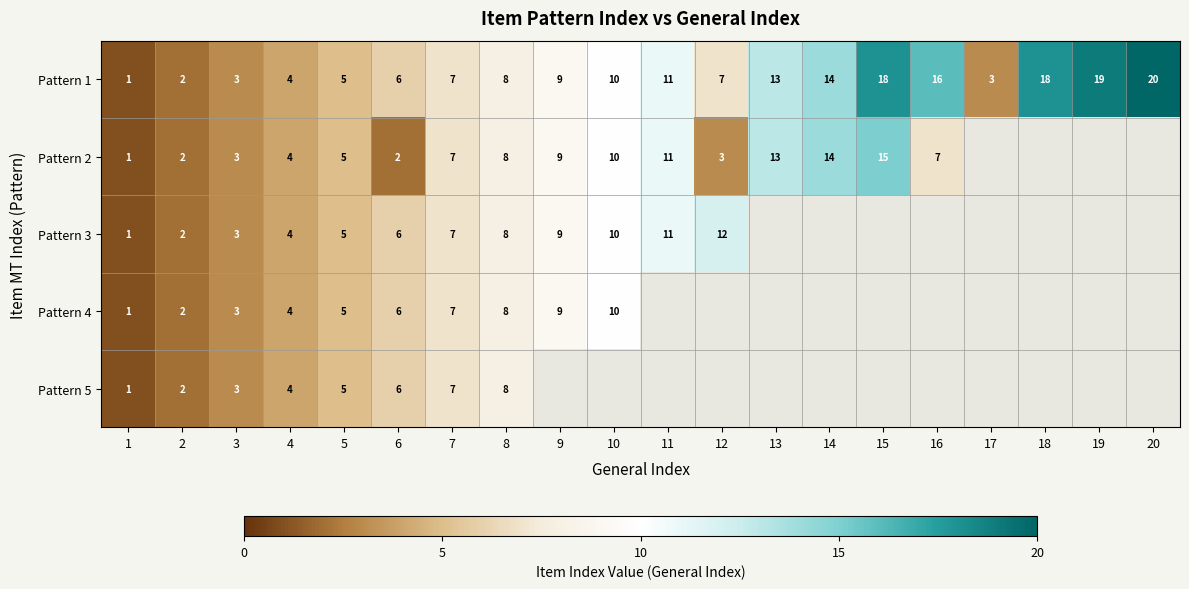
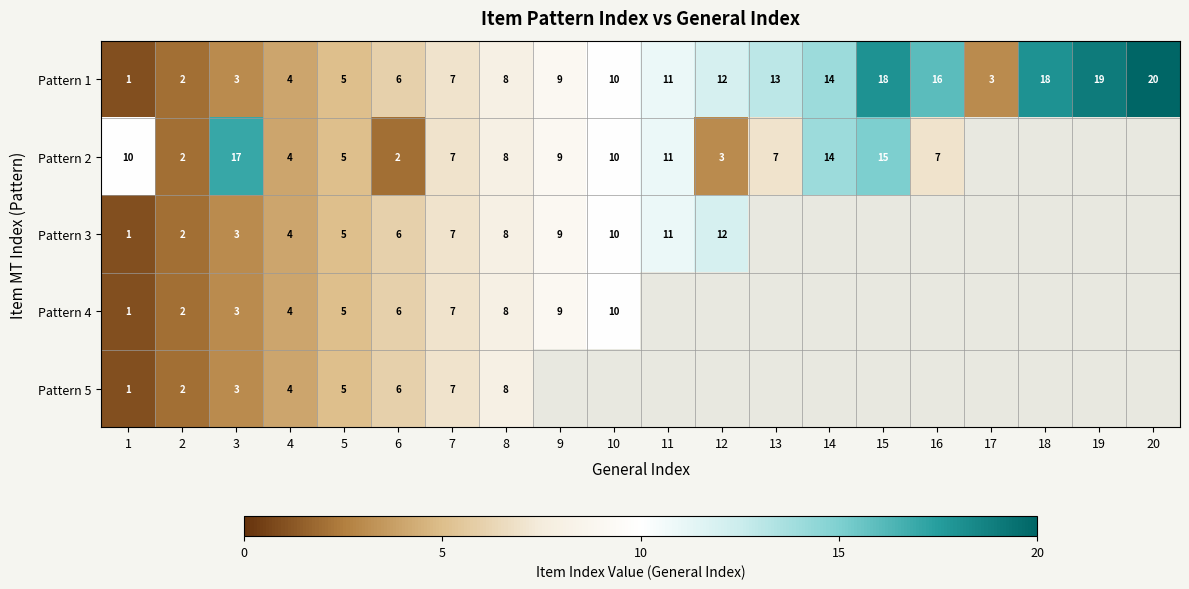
  {
    "Pattern 1": {
      "1": 1,
      "2": 2,
      "3": 3,
      "4": 4,
      "5": 5,
      "6": 6,
      "7": 7,
      "8": 8,
      "9": 9,
      "10": 10,
      "11": 11,
-     "12": 7,
+     "12": 12,
      "13": 13,
      "14": 14,
      "15": 18,
      "16": 16,
      "17": 3,
      "18": 18,
      "19": 19,
      "20": 20
    },
    "Pattern 2": {
-     "1": 1,
+     "1": 10,
      "2": 2,
-     "3": 3,
+     "3": 17,
      "4": 4,
      "5": 5,
      "6": 2,
      "7": 7,
      "8": 8,
      "9": 9,
      "10": 10,
      "11": 11,
      "12": 3,
-     "13": 13,
+     "13": 7,
      "14": 14,
      "15": 15,
      "16": 7
    },
    "Pattern 3": {
      "1": 1,
      "2": 2,
      "3": 3,
      "4": 4,
      "5": 5,
      "6": 6,
      "7": 7,
      "8": 8,
      "9": 9,
      "10": 10,
      "11": 11,
      "12": 12
    },
    "Pattern 4": {
      "1": 1,
      "2": 2,
      "3": 3,
      "4": 4,
      "5": 5,
      "6": 6,
      "7": 7,
      "8": 8,
      "9": 9,
      "10": 10
    },
    "Pattern 5": {
      "1": 1,
      "2": 2,
      "3": 3,
      "4": 4,
      "5": 5,
      "6": 6,
      "7": 7,
      "8": 8
    }
  }
